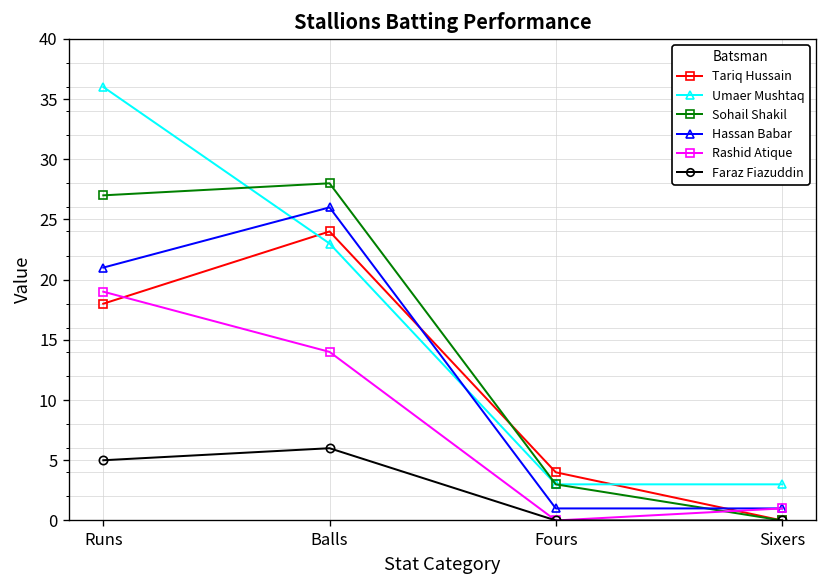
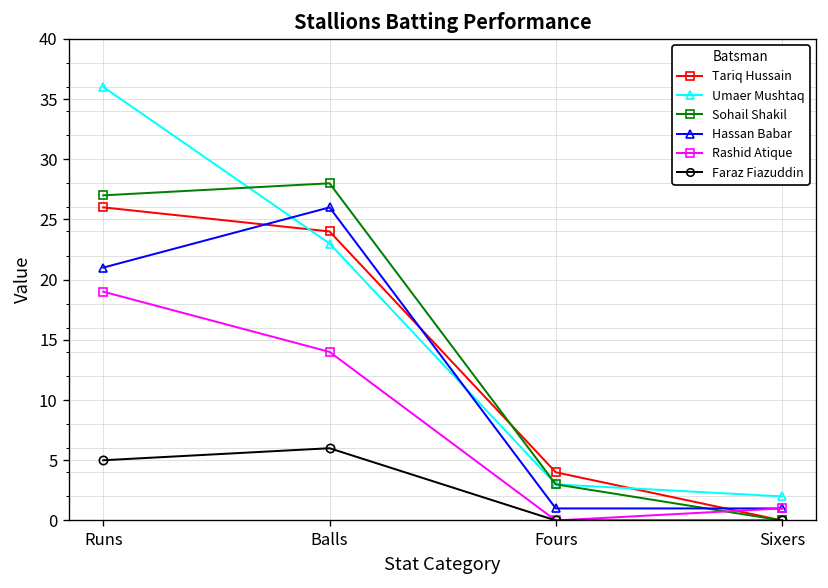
  {
    "Tariq Hussain": {
-     "Runs": 18,
+     "Runs": 26,
      "Balls": 24,
      "Fours": 4
    },
    "Umaer Mushtaq": {
      "Runs": 36,
      "Balls": 23,
-     "Sixers": 3
+     "Sixers": 2
    },
    "Sohail Shakil": {
      "Runs": 27,
      "Balls": 28
    },
    "Hassan Babar": {
      "Runs": 21,
      "Balls": 26,
      "Fours": 1
    },
    "Rashid Atique": {
      "Runs": 19,
      "Balls": 14
    },
    "Faraz Fiazuddin": {
      "Runs": 5,
      "Balls": 6
    }
  }
